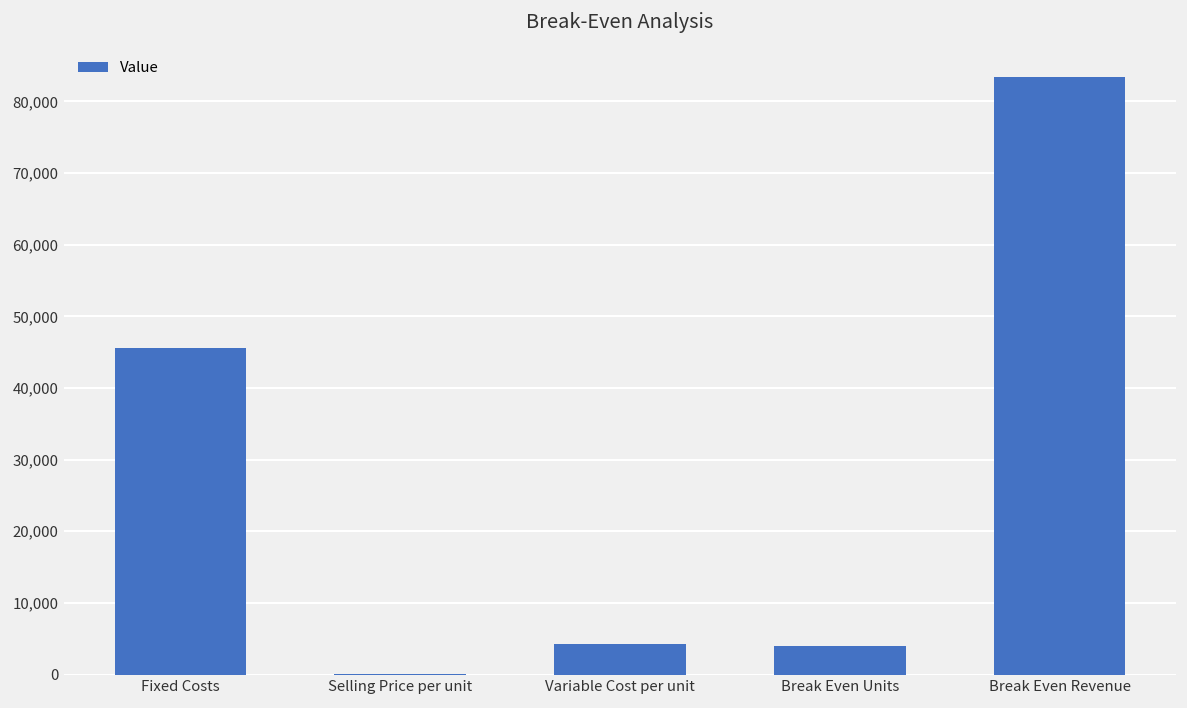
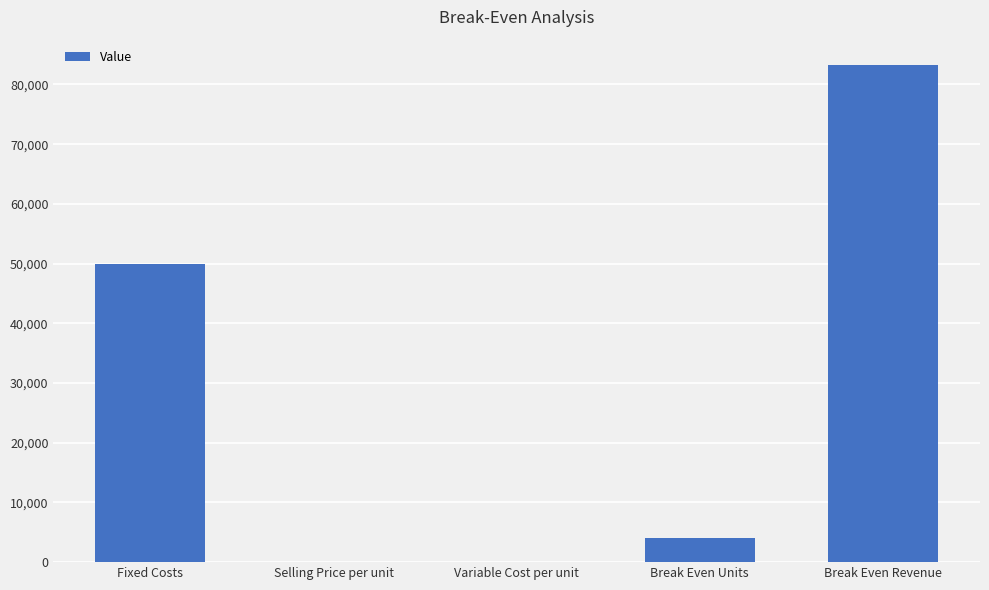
  {
-   "Fixed Costs": "46,000",
-   "Variable Cost per unit": "4,000",
+   "Fixed Costs": "50,000",
+   "Variable Cost per unit": "0",
    "Break Even Units": "4,000",
    "Break Even Revenue": "83,000"
  }
